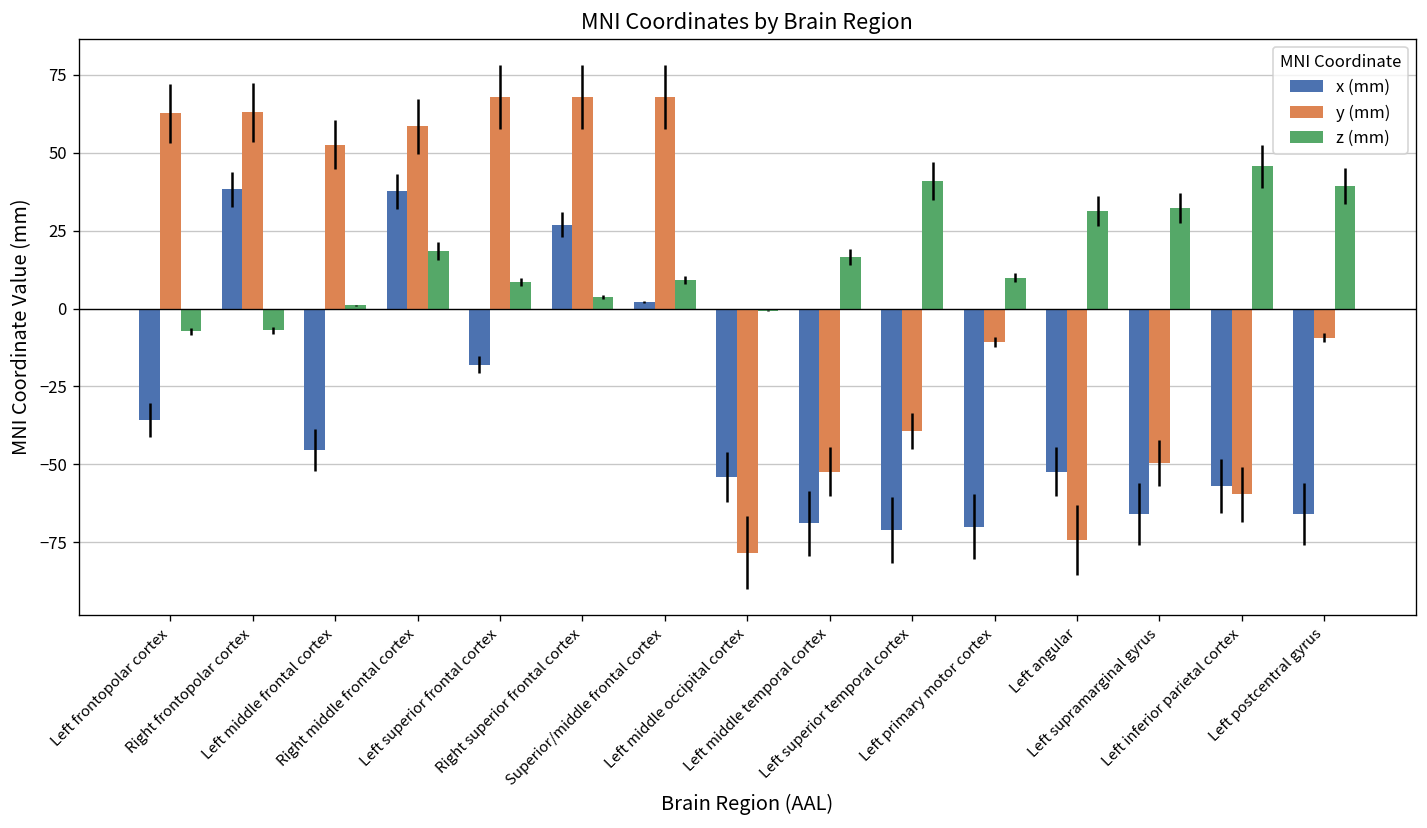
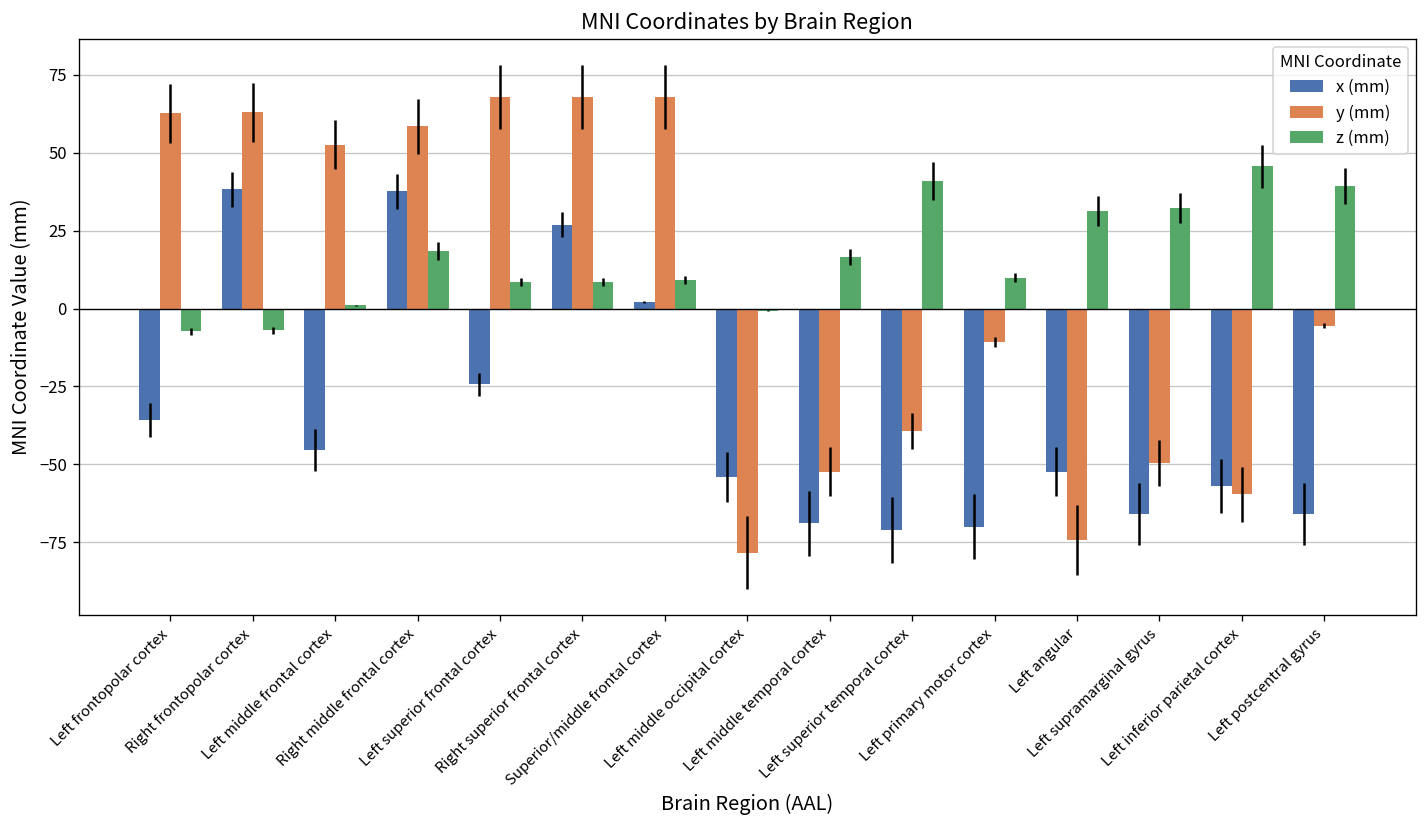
  {
    "x (mm)": {
      "Left frontopolar cortex": -36,
      "Right frontopolar cortex": 38,
      "Left middle frontal cortex": -45,
      "Right middle frontal cortex": 38,
-     "Left superior frontal cortex": -18,
+     "Left superior frontal cortex": -24,
      "Right superior frontal cortex": 27,
      "Superior/middle frontal cortex": 2,
      "Left middle occipital cortex": -54,
      "Left middle temporal cortex": -69,
      "Left superior temporal cortex": -71,
      "Left primary motor cortex": -70,
      "Left angular": -52,
      "Left supramarginal gyrus": -66,
      "Left inferior parietal cortex": -57,
      "Left postcentral gyrus": -66
    },
    "y (mm)": {
      "Left frontopolar cortex": 63,
      "Right frontopolar cortex": 63,
      "Left middle frontal cortex": 53,
      "Right middle frontal cortex": 59,
      "Left superior frontal cortex": 68,
      "Right superior frontal cortex": 68,
      "Superior/middle frontal cortex": 68,
      "Left middle occipital cortex": -78,
      "Left middle temporal cortex": -52,
      "Left superior temporal cortex": -39,
      "Left primary motor cortex": -11,
      "Left angular": -74,
      "Left supramarginal gyrus": -50,
      "Left inferior parietal cortex": -60,
-     "Left postcentral gyrus": -9
+     "Left postcentral gyrus": -5
    },
    "z (mm)": {
      "Left frontopolar cortex": -7,
      "Right frontopolar cortex": -7,
      "Left middle frontal cortex": 1,
      "Right middle frontal cortex": 18,
      "Left superior frontal cortex": 8,
-     "Right superior frontal cortex": 4,
+     "Right superior frontal cortex": 8,
      "Superior/middle frontal cortex": 9,
      "Left middle temporal cortex": 17,
      "Left superior temporal cortex": 41,
      "Left primary motor cortex": 10,
      "Left angular": 31,
      "Left supramarginal gyrus": 32,
      "Left inferior parietal cortex": 46,
      "Left postcentral gyrus": 39
    }
  }
